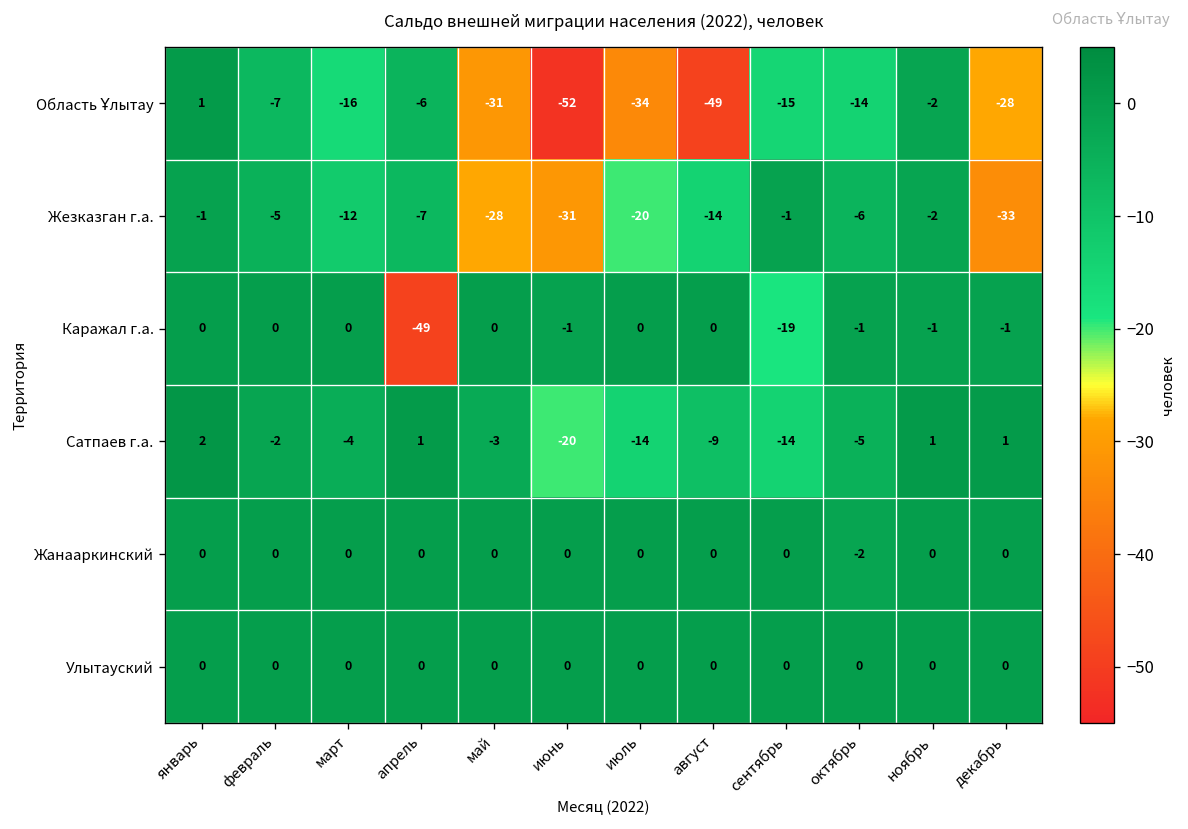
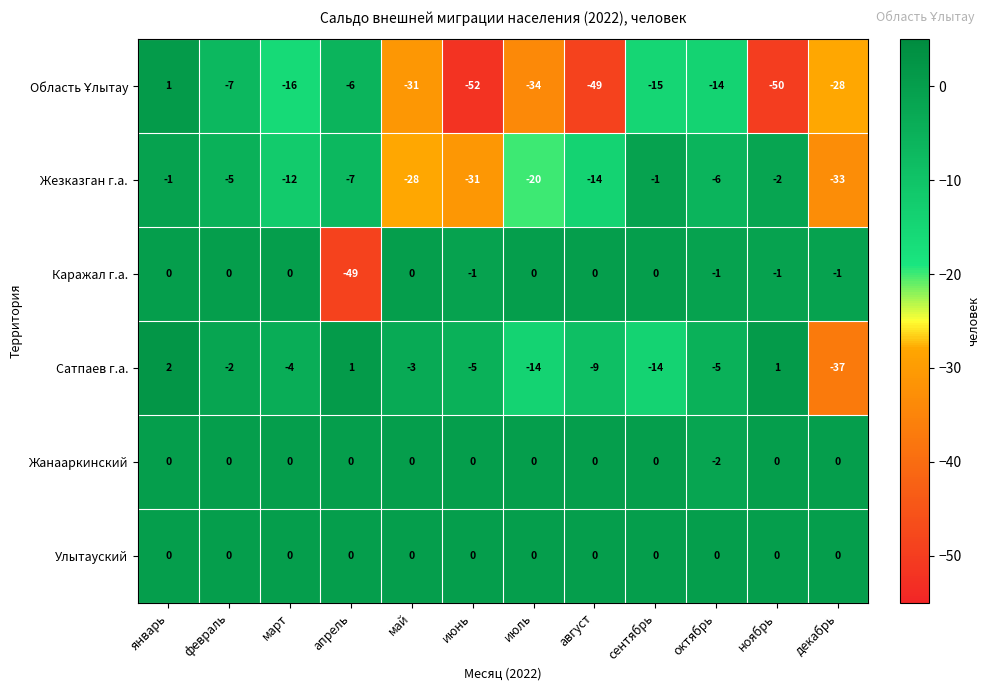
  {
    "Область Ұлытау": {
      "январь": 1,
      "февраль": -7,
      "март": -16,
      "апрель": -6,
      "май": -31,
      "июнь": -52,
      "июль": -34,
      "август": -49,
      "сентябрь": -15,
      "октябрь": -14,
-     "ноябрь": -2,
+     "ноябрь": -50,
      "декабрь": -28
    },
    "Жезказган г.а.": {
      "январь": -1,
      "февраль": -5,
      "март": -12,
      "апрель": -7,
      "май": -28,
      "июнь": -31,
      "июль": -20,
      "август": -14,
      "сентябрь": -1,
      "октябрь": -6,
      "ноябрь": -2,
      "декабрь": -33
    },
    "Каражал г.а.": {
      "январь": 0,
      "февраль": 0,
      "март": 0,
      "апрель": -49,
      "май": 0,
      "июнь": -1,
      "июль": 0,
      "август": 0,
-     "сентябрь": -19,
+     "сентябрь": 0,
      "октябрь": -1,
      "ноябрь": -1,
      "декабрь": -1
    },
    "Сатпаев г.а.": {
      "январь": 2,
      "февраль": -2,
      "март": -4,
      "апрель": 1,
      "май": -3,
-     "июнь": -20,
+     "июнь": -5,
      "июль": -14,
      "август": -9,
      "сентябрь": -14,
      "октябрь": -5,
      "ноябрь": 1,
-     "декабрь": 1
+     "декабрь": -37
    },
    "Жанааркинский": {
      "январь": 0,
      "февраль": 0,
      "март": 0,
      "апрель": 0,
      "май": 0,
      "июнь": 0,
      "июль": 0,
      "август": 0,
      "сентябрь": 0,
      "октябрь": -2,
      "ноябрь": 0,
      "декабрь": 0
    },
    "Улытауский": {
      "январь": 0,
      "февраль": 0,
      "март": 0,
      "апрель": 0,
      "май": 0,
      "июнь": 0,
      "июль": 0,
      "август": 0,
      "сентябрь": 0,
      "октябрь": 0,
      "ноябрь": 0,
      "декабрь": 0
    }
  }
